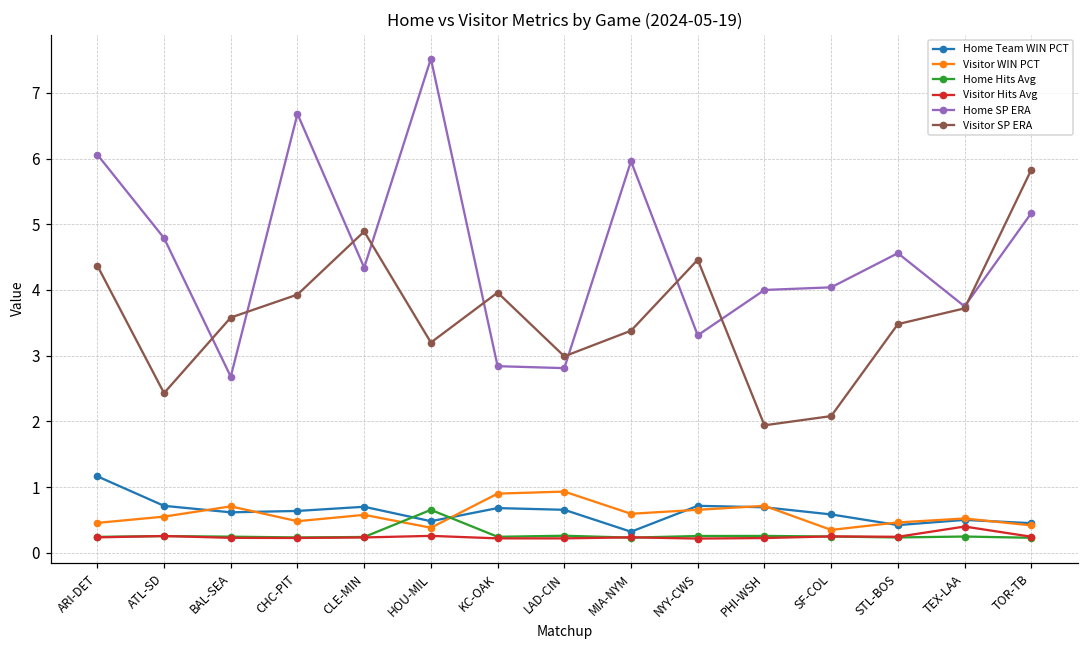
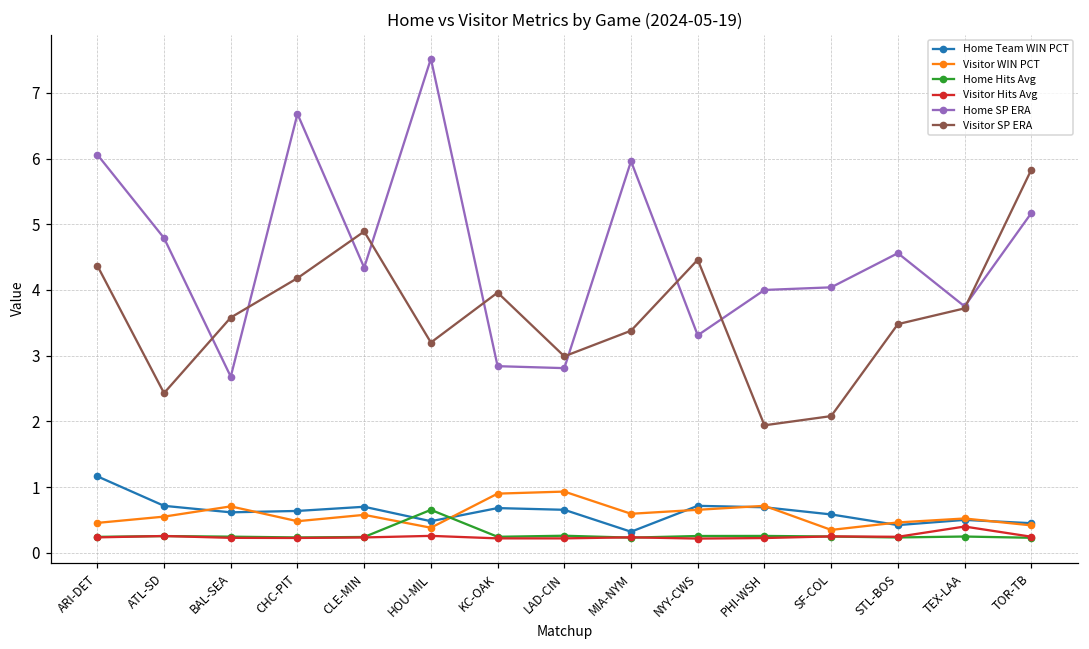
  {
    "Home Team WIN PCT": {
      "ARI-DET": 1.2,
      "ATL-SD": 0.7,
      "BAL-SEA": 0.6,
      "CHC-PIT": 0.6,
      "CLE-MIN": 0.7,
      "HOU-MIL": 0.5,
      "KC-OAK": 0.7,
      "LAD-CIN": 0.7,
      "MIA-NYM": 0.3,
      "NYY-CWS": 0.7,
      "SF-COL": 0.6
    },
    "Visitor WIN PCT": {
      "ARI-DET": 0.5,
      "ATL-SD": 0.6,
      "BAL-SEA": 0.7,
      "CHC-PIT": 0.5,
      "CLE-MIN": 0.6,
      "HOU-MIL": 0.4,
      "KC-OAK": 0.9,
      "LAD-CIN": 0.9,
      "MIA-NYM": 0.6,
      "NYY-CWS": 0.7,
      "SF-COL": 0.3
    },
    "Home Hits Avg": {
      "HOU-MIL": 0.7,
      "TEX-LAA": 0.2
    },
    "Visitor Hits Avg": {
      "HOU-MIL": 0.3,
      "TEX-LAA": 0.4
    },
    "Home SP ERA": {
      "ARI-DET": 6.1,
      "ATL-SD": 4.8,
      "BAL-SEA": 2.7,
      "CHC-PIT": 6.7,
      "CLE-MIN": 4.3,
      "HOU-MIL": 7.5,
      "KC-OAK": 2.8,
      "LAD-CIN": 2.8,
      "MIA-NYM": 6.0,
      "NYY-CWS": 3.3,
      "PHI-WSH": 4.0,
      "SF-COL": 4.0,
      "STL-BOS": 4.6,
      "TOR-TB": 5.2
    },
    "Visitor SP ERA": {
      "ARI-DET": 4.4,
      "ATL-SD": 2.4,
      "BAL-SEA": 3.6,
-     "CHC-PIT": 3.9,
+     "CHC-PIT": 4.2,
      "CLE-MIN": 4.9,
      "HOU-MIL": 3.2,
      "KC-OAK": 4.0,
      "LAD-CIN": 3.0,
      "MIA-NYM": 3.4,
      "NYY-CWS": 4.5,
      "PHI-WSH": 1.9,
      "SF-COL": 2.1,
      "STL-BOS": 3.5,
      "TOR-TB": 5.8
    }
  }
